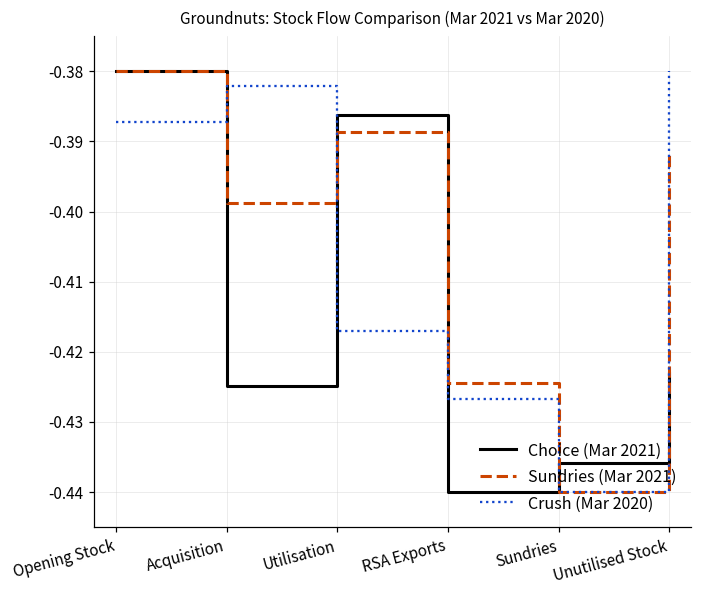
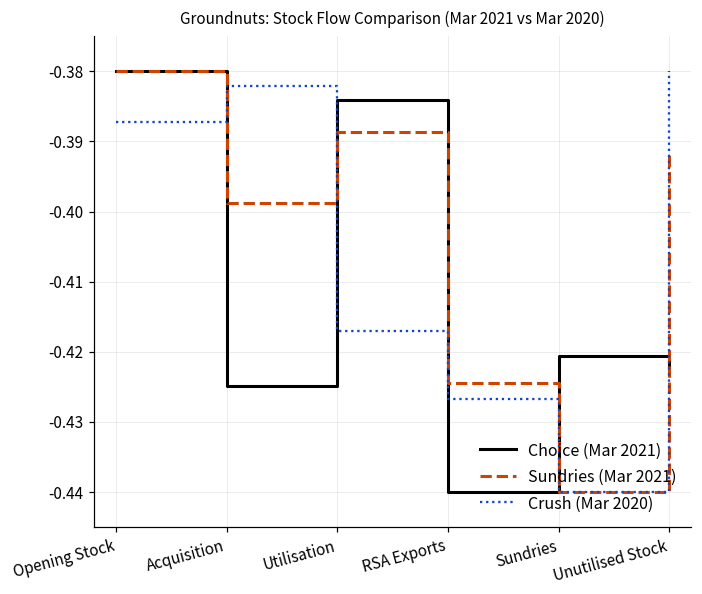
  {
    "Choice (Mar 2021)": {
      "Acquisition": -0.425,
-     "Utilisation": -0.386,
+     "Utilisation": -0.384,
      "RSA Exports": -0.440,
-     "Sundries": -0.436,
+     "Sundries": -0.421,
      "Unutilised Stock": -0.423
    },
    "Sundries (Mar 2021)": {
      "Acquisition": -0.399,
      "Utilisation": -0.389,
      "RSA Exports": -0.424,
      "Unutilised Stock": -0.391
    },
    "Crush (Mar 2020)": {
      "Opening Stock": -0.387,
      "Acquisition": -0.382,
      "Utilisation": -0.417,
      "RSA Exports": -0.427,
      "Unutilised Stock": -0.380
    }
  }
